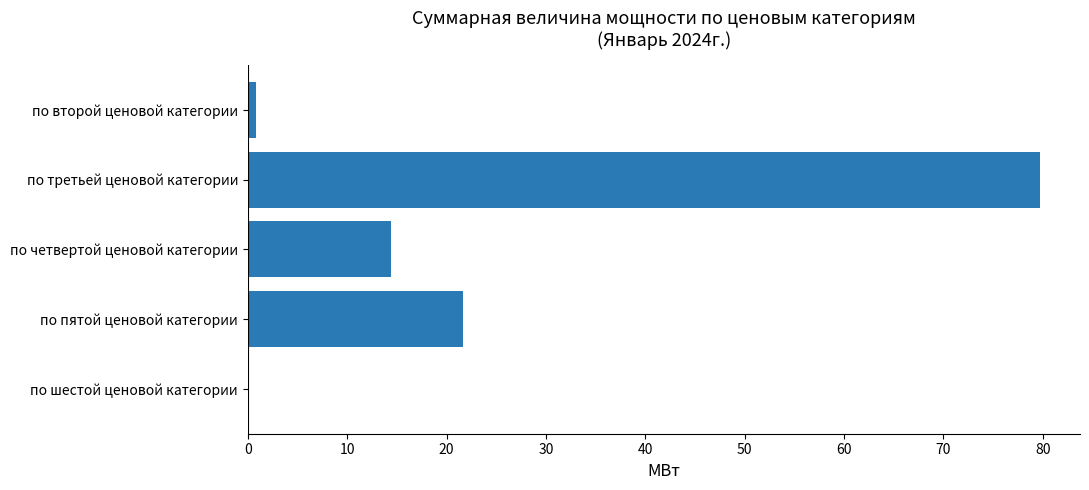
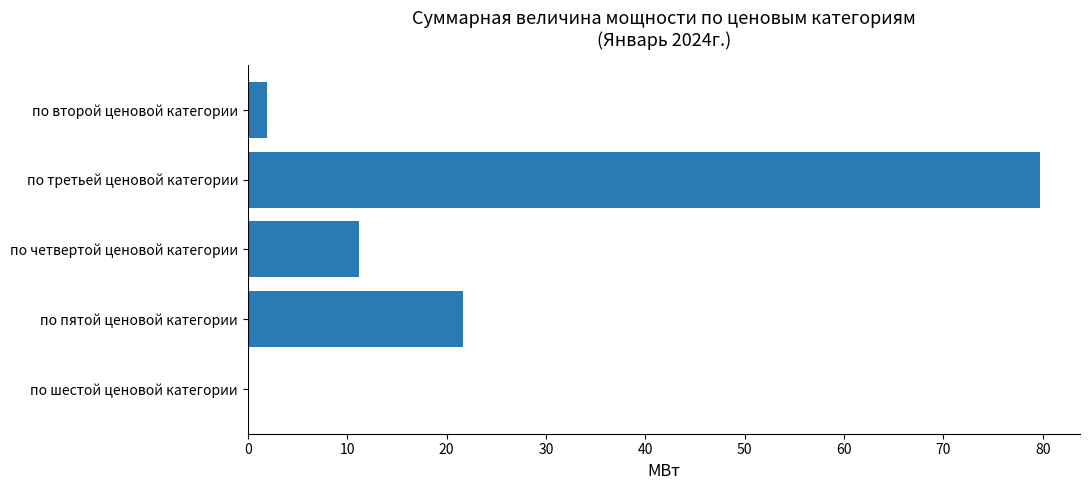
  {
-   "по второй ценовой категории": 1,
+   "по второй ценовой категории": 2,
    "по третьей ценовой категории": 80,
-   "по четвертой ценовой категории": 14,
+   "по четвертой ценовой категории": 11,
    "по пятой ценовой категории": 22,
    "по шестой ценовой категории": 0
  }
